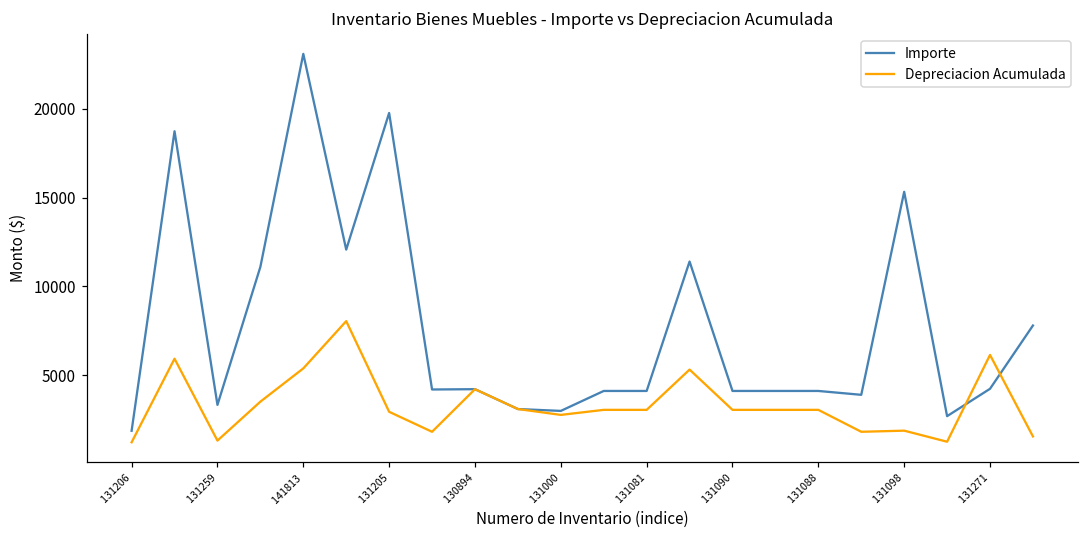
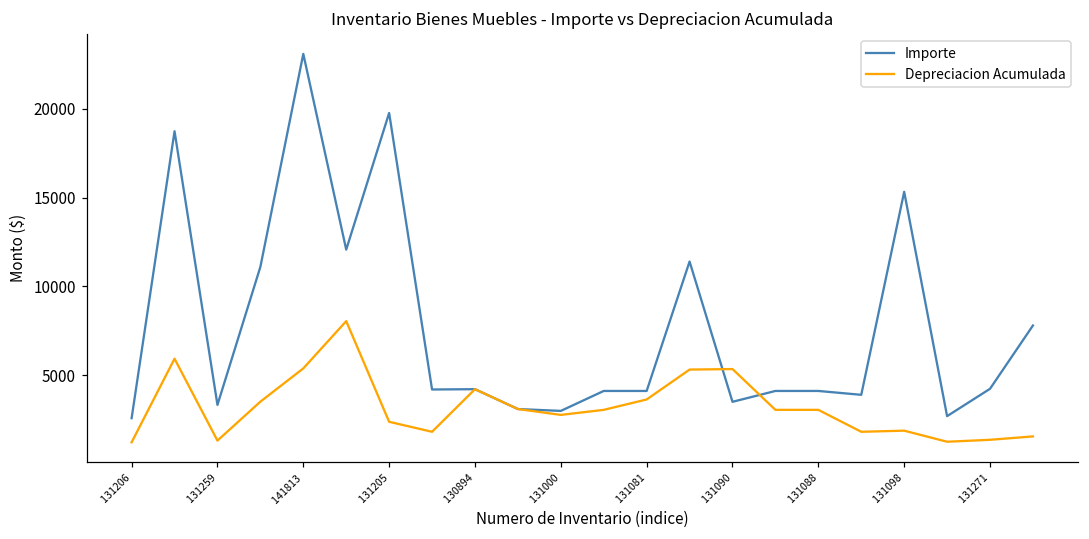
  {
    "Importe": {
-     "131206": 1900,
+     "131206": 2600,
      "131259": 3300,
      "141813": 23100,
      "131205": 19800,
      "131000": 3000,
      "131081": 4100,
-     "131090": 4100,
+     "131090": 3500,
      "131088": 4100,
      "131098": 15300,
      "131271": 4200
    },
    "Depreciacion Acumulada": {
      "131206": 1200,
      "131259": 1300,
      "141813": 5400,
-     "131205": 2900,
+     "131205": 2400,
      "131000": 2800,
-     "131081": 3100,
-     "131090": 3100,
+     "131081": 3600,
+     "131090": 5300,
      "131088": 3100,
      "131098": 1900,
-     "131271": 6100
+     "131271": 1400
    }
  }
